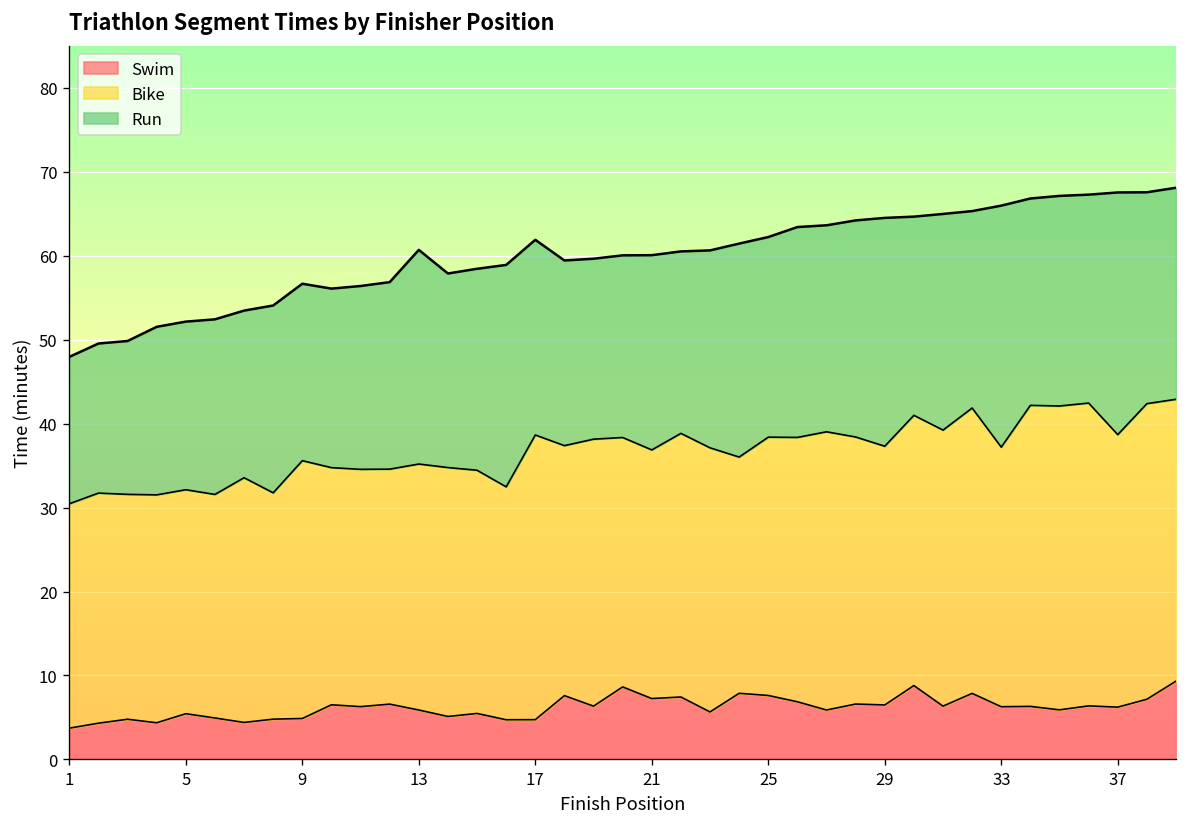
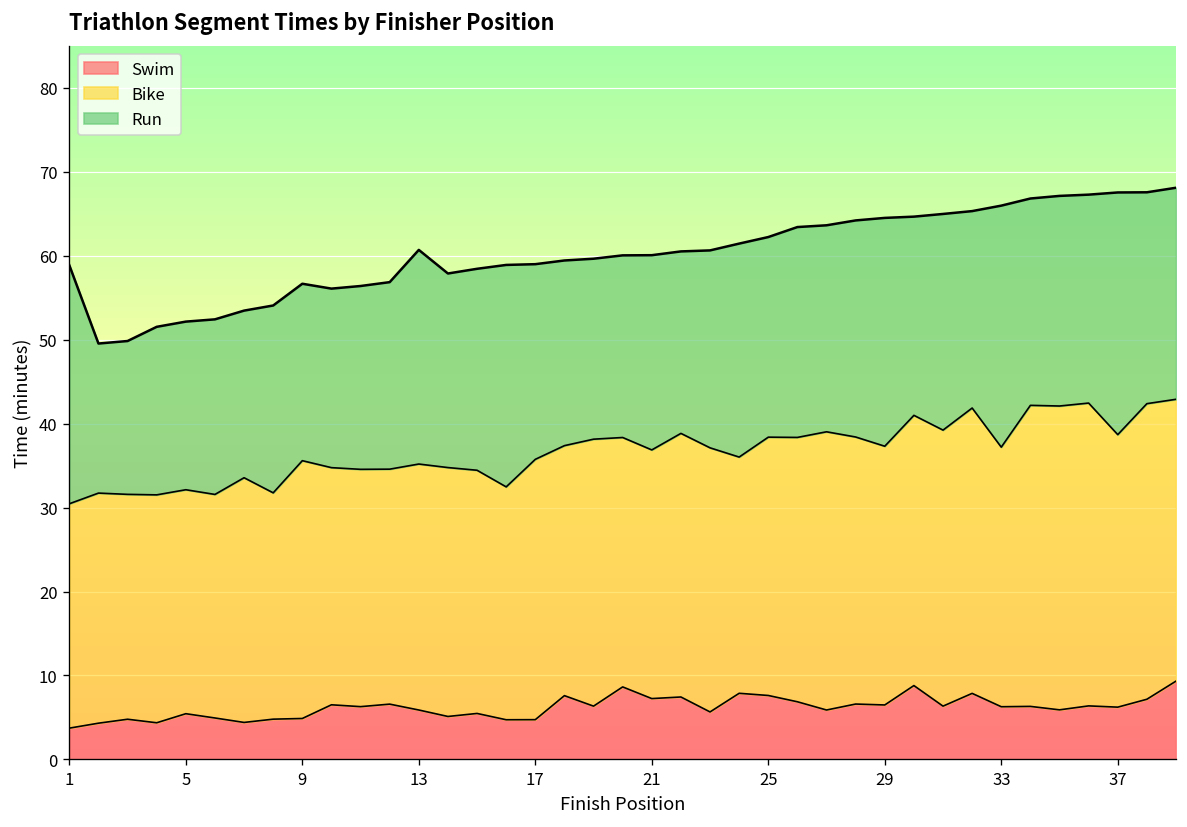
  {
    "Swim": {
      "1": 4,
      "5": 5,
      "9": 5,
      "13": 6,
      "17": 5,
      "21": 7,
      "25": 8,
      "29": 6,
      "33": 6,
      "37": 6
    },
    "Bike": {
      "1": 27,
      "5": 27,
      "9": 31,
      "13": 29,
-     "17": 34,
+     "17": 31,
      "21": 30,
      "25": 31,
      "29": 31,
      "33": 31,
      "37": 32
    },
    "Run": {
-     "1": 17,
+     "1": 28,
      "5": 20,
      "9": 21,
      "13": 26,
      "17": 23,
      "21": 23,
      "25": 24,
      "29": 27,
      "33": 29,
      "37": 29
    }
  }
